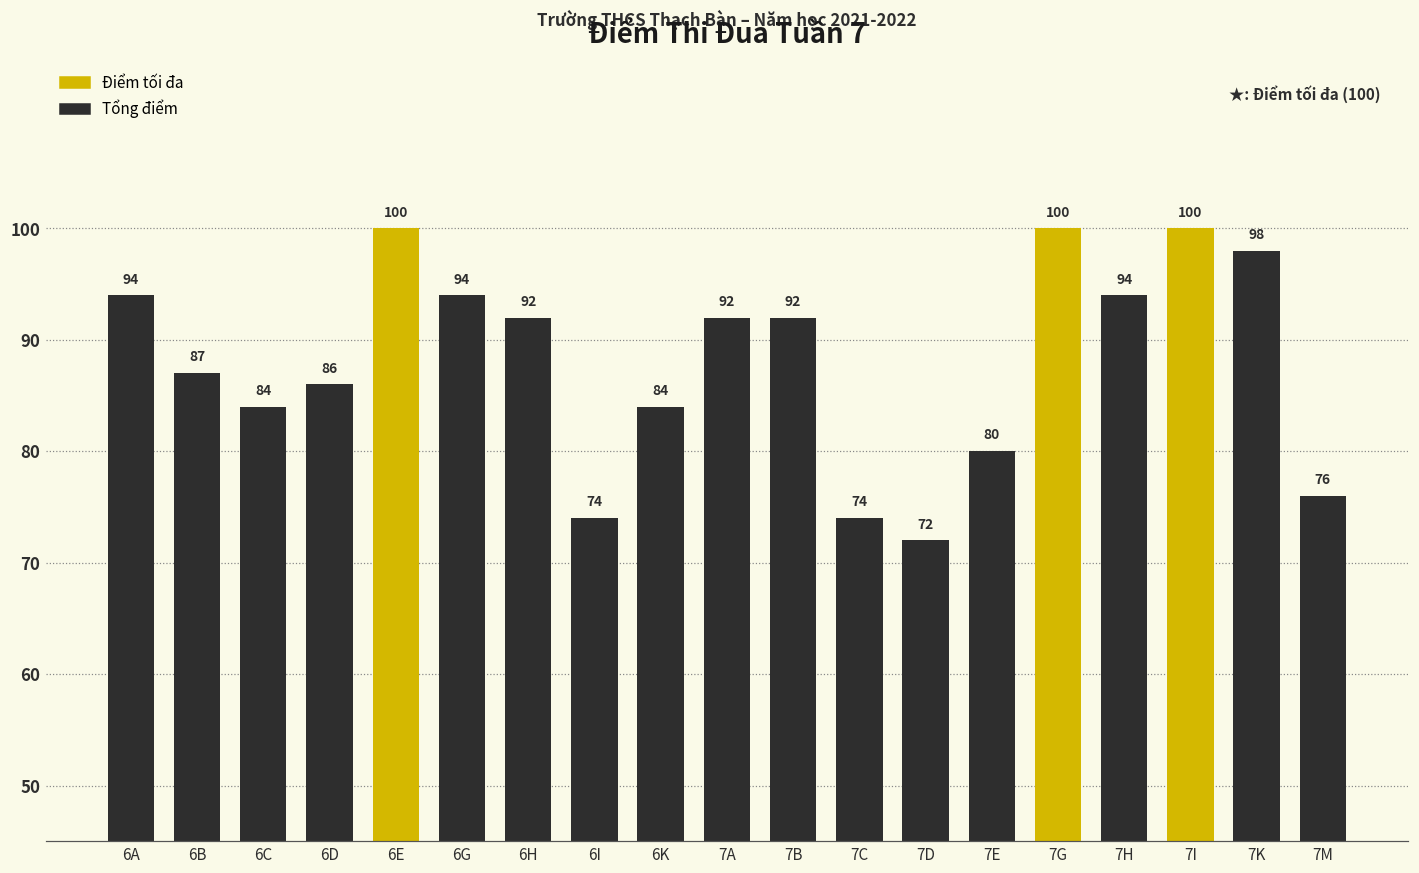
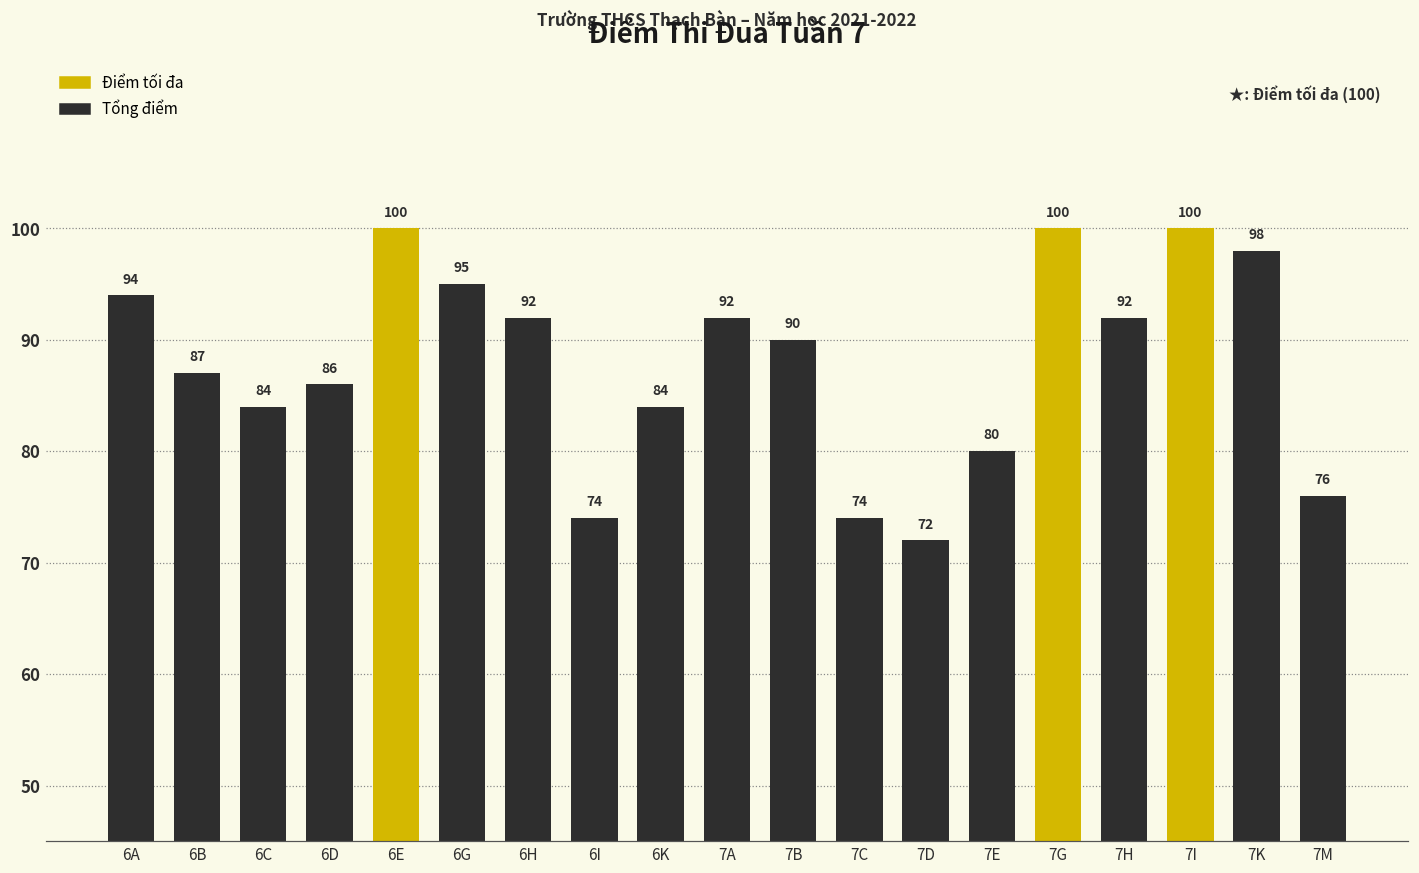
  {
    "6A": 94,
    "6B": 87,
    "6C": 84,
    "6D": 86,
    "6E": 100,
-   "6G": 94,
+   "6G": 95,
    "6H": 92,
    "6I": 74,
    "6K": 84,
    "7A": 92,
-   "7B": 92,
+   "7B": 90,
    "7C": 74,
    "7D": 72,
    "7E": 80,
    "7G": 100,
-   "7H": 94,
+   "7H": 92,
    "7I": 100,
    "7K": 98,
    "7M": 76
  }
